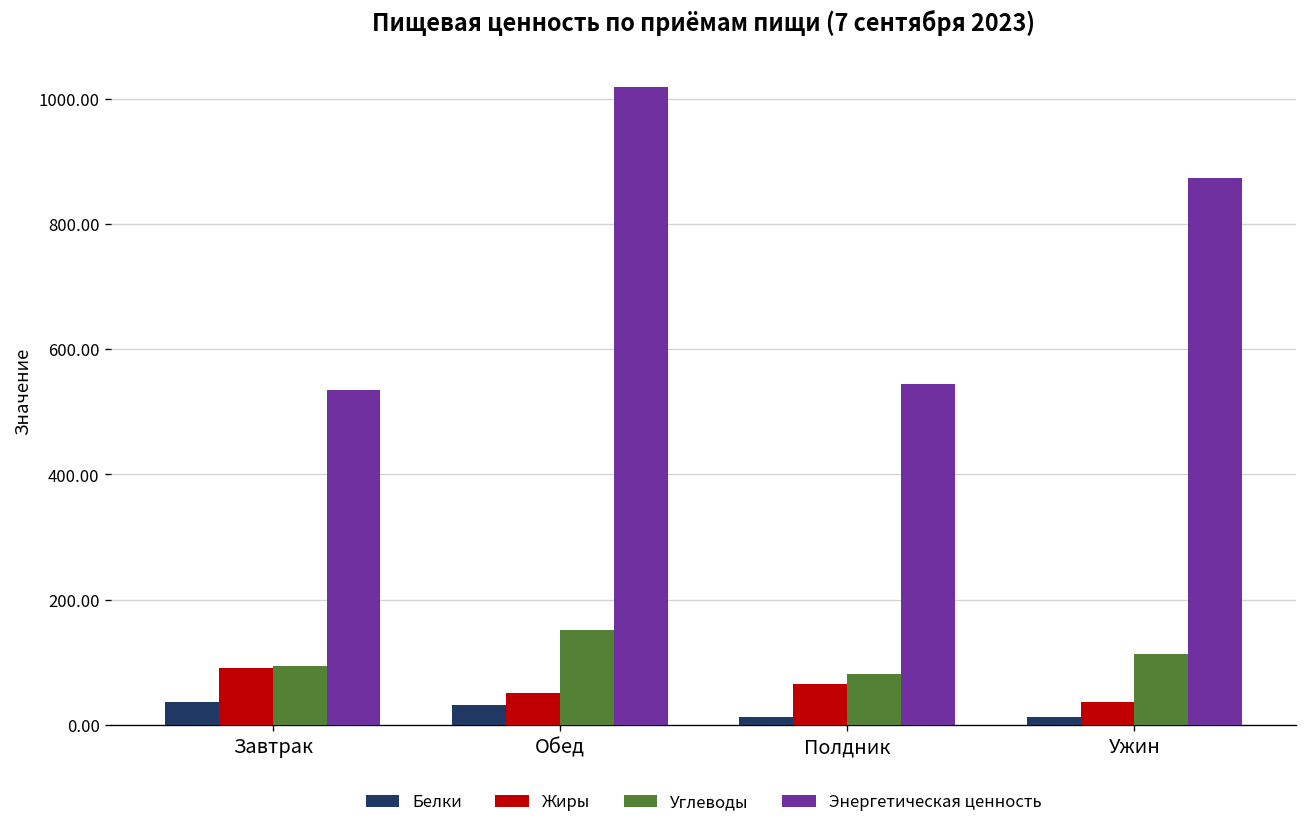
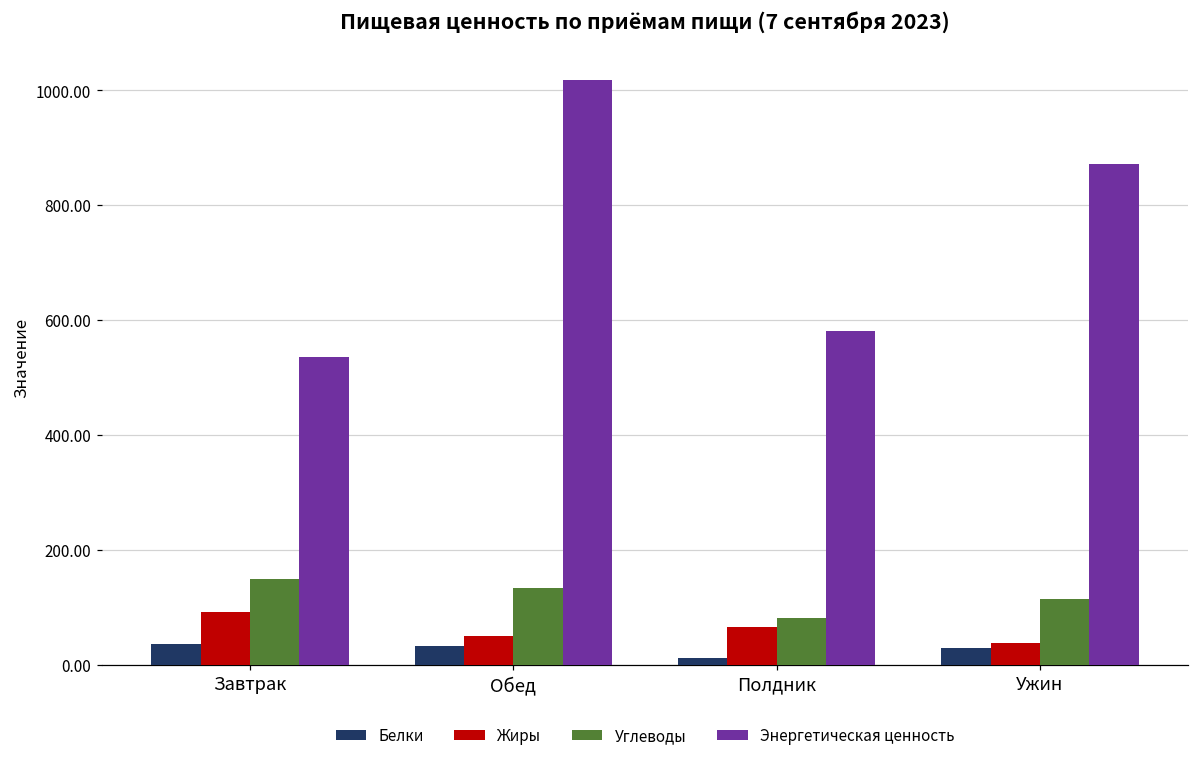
  {
    "Белки": {
      "Завтрак": 40,
      "Обед": 30,
      "Полдник": 10,
-     "Ужин": 10
+     "Ужин": 30
    },
    "Жиры": {
      "Завтрак": 90,
      "Обед": 50,
      "Полдник": 60,
      "Ужин": 40
    },
    "Углеводы": {
-     "Завтрак": 90,
-     "Обед": 150,
+     "Завтрак": 150,
+     "Обед": 130,
      "Полдник": 80,
      "Ужин": 110
    },
    "Энергетическая ценность": {
      "Завтрак": 540,
      "Обед": 1020,
-     "Полдник": 540,
+     "Полдник": 580,
      "Ужин": 870
    }
  }
